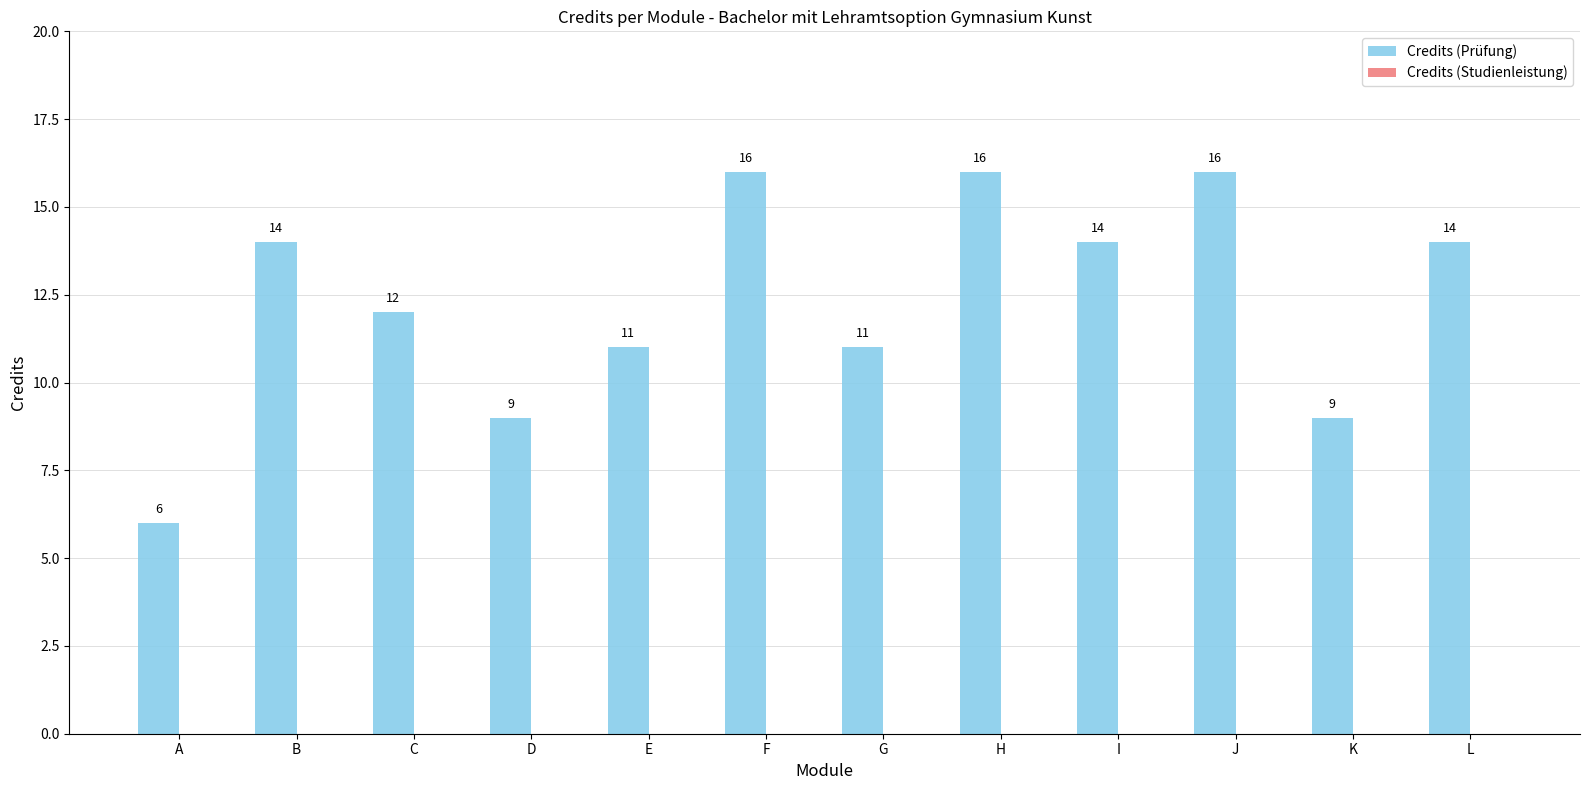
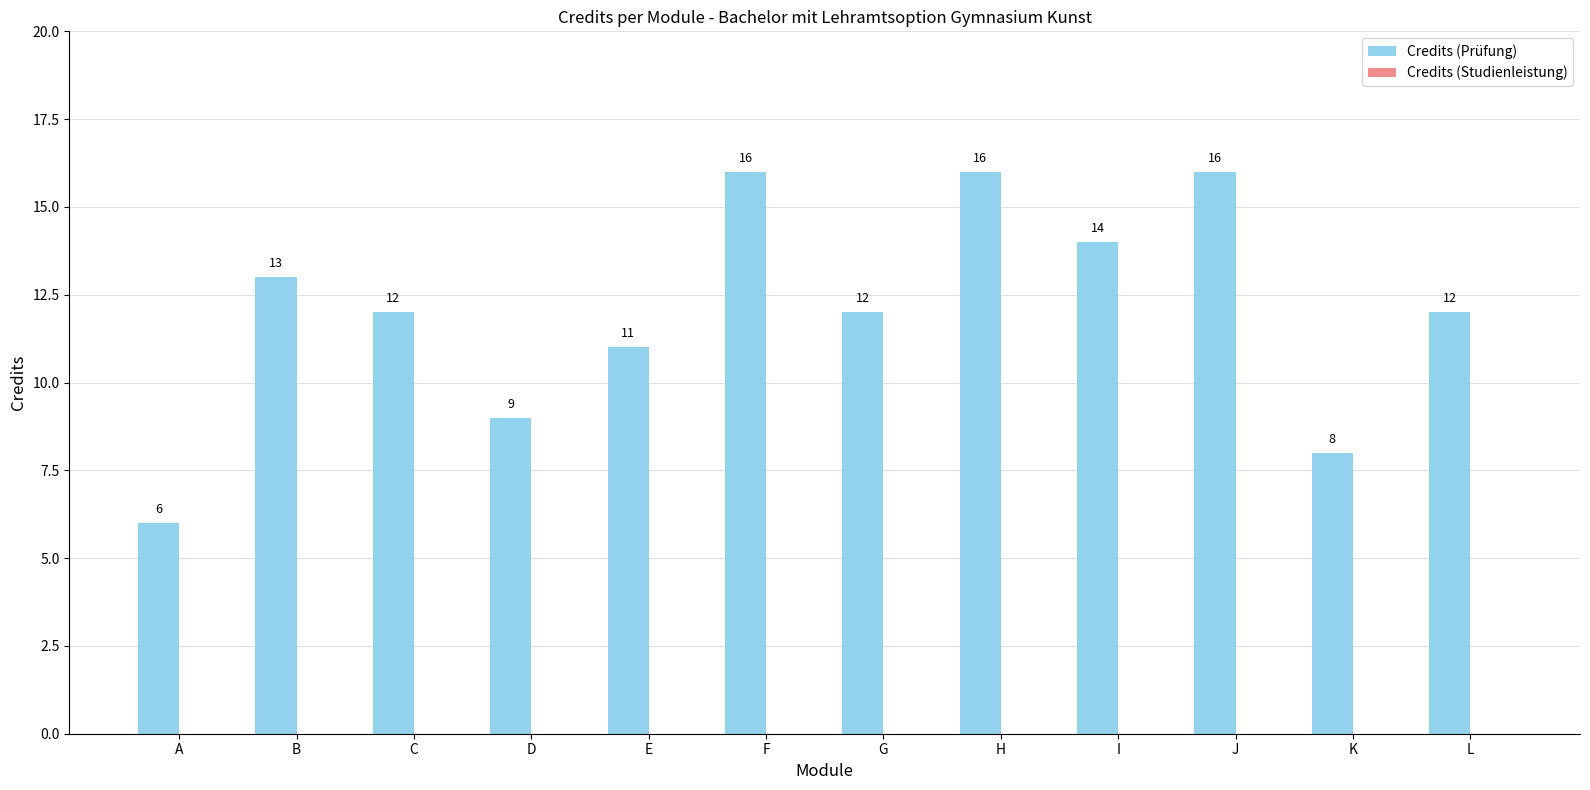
  {
    "Credits (Prüfung)": {
      "A": 6,
-     "B": 14,
+     "B": 13,
      "C": 12,
      "D": 9,
      "E": 11,
      "F": 16,
-     "G": 11,
+     "G": 12,
      "H": 16,
      "I": 14,
      "J": 16,
-     "K": 9,
-     "L": 14
+     "K": 8,
+     "L": 12
    },
    "Credits (Studienleistung)": {
      "A": 0.0,
      "B": 0.0,
      "C": 0.0,
      "D": 0.0,
      "E": 0.0,
      "F": 0.0,
      "G": 0.0,
      "H": 0.0,
      "I": 0.0,
      "J": 0.0,
      "K": 0.0,
      "L": 0.0
    }
  }
